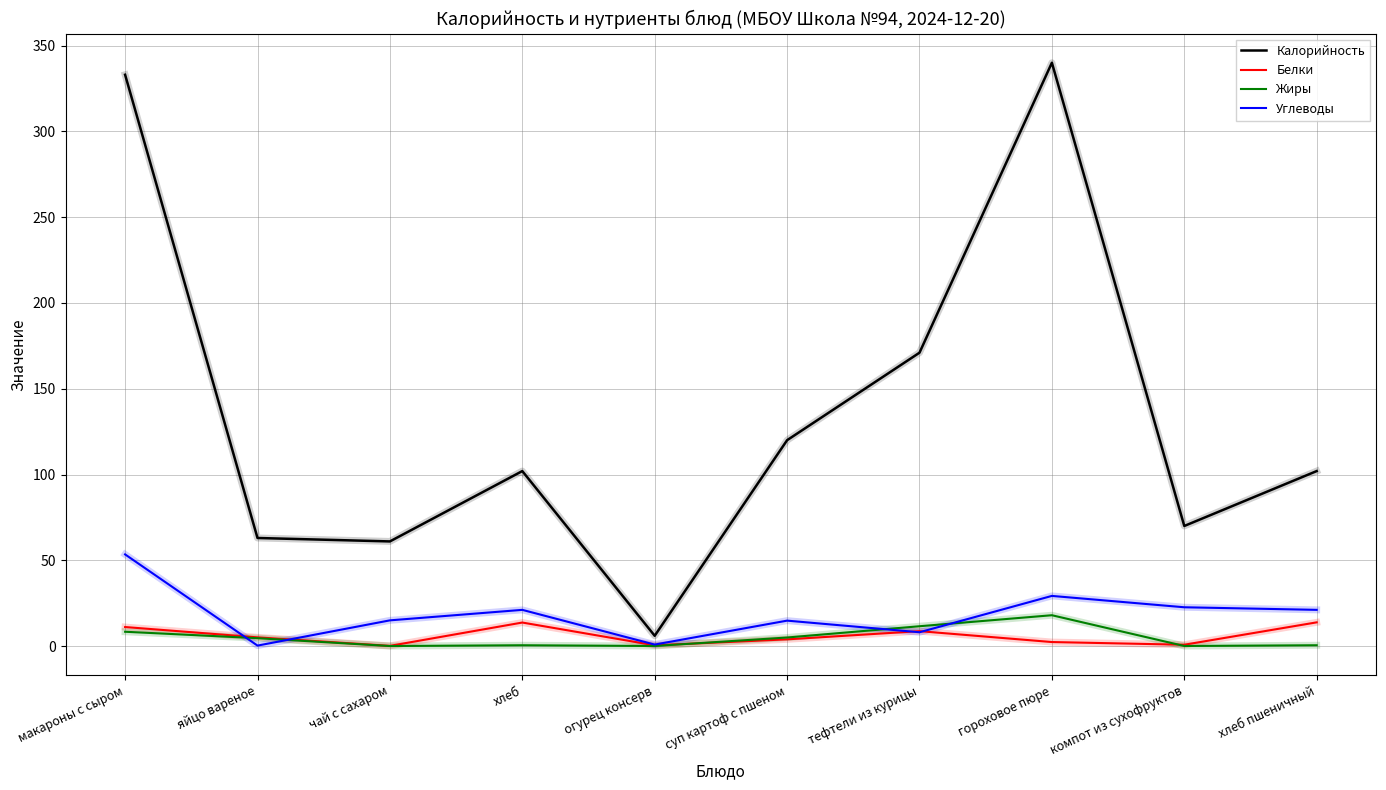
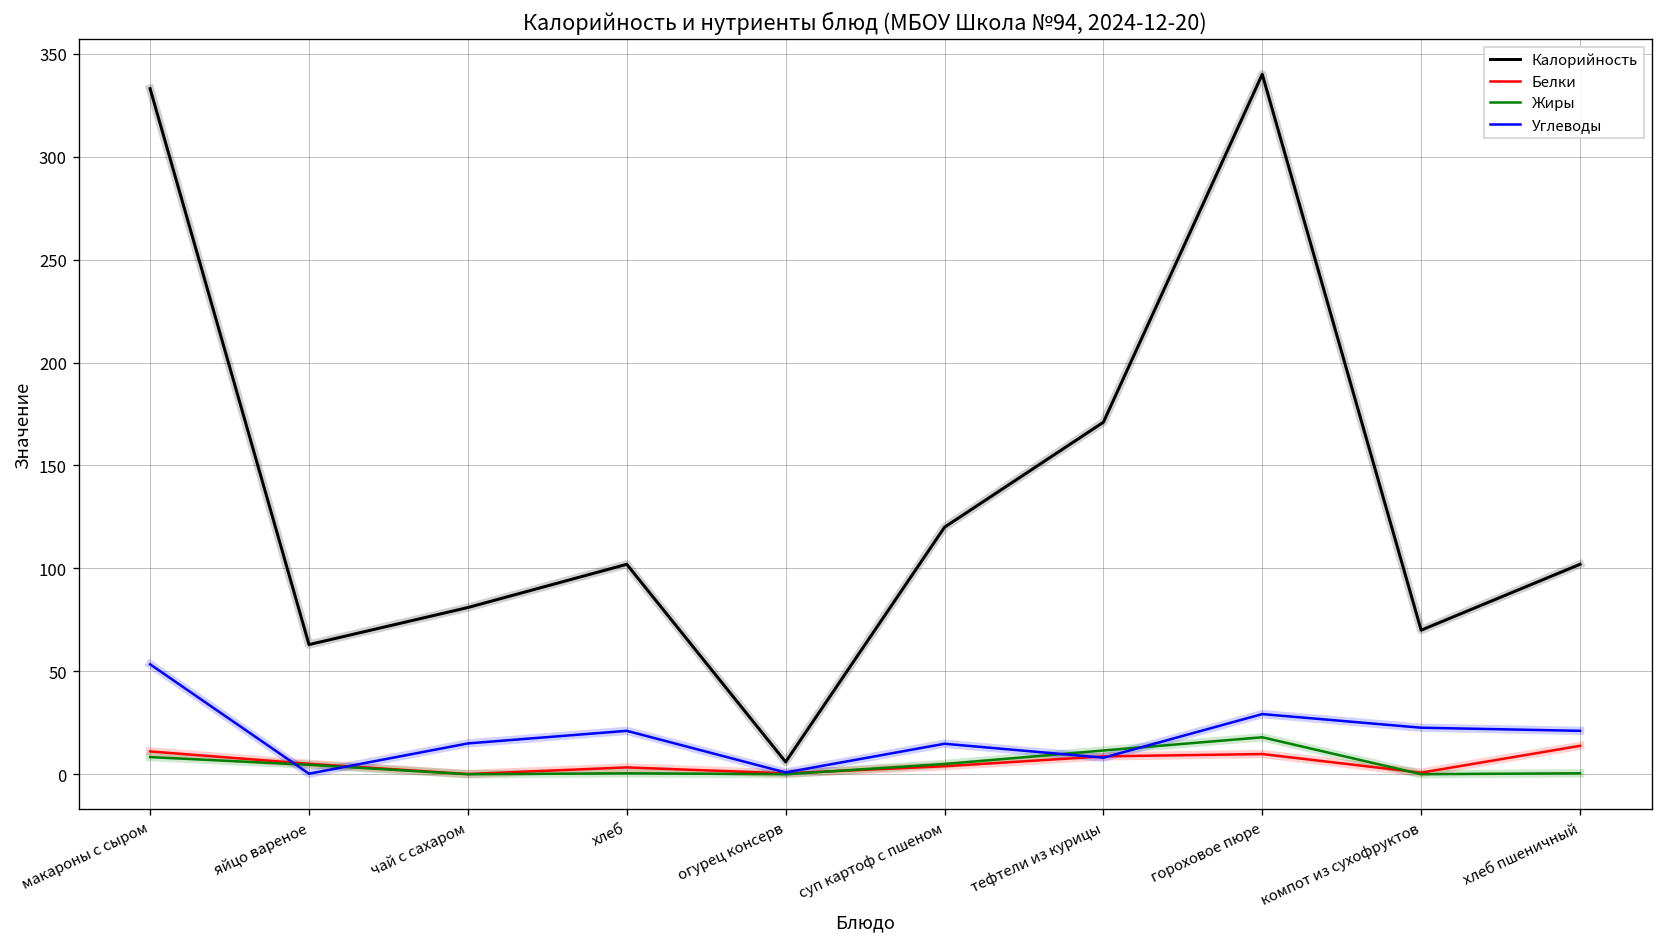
  {
    "Калорийность": {
      "макароны с сыром": 333,
      "яйцо вареное": 63,
-     "чай с сахаром": 61,
+     "чай с сахаром": 81,
      "хлеб": 102,
      "огурец консерв": 6,
      "суп картоф с пшеном": 120,
      "тефтели из курицы": 171,
      "гороховое пюре": 340,
      "компот из сухофруктов": 70,
      "хлеб пшеничный": 102
    },
    "Белки": {
      "макароны с сыром": 11,
-     "хлеб": 14,
-     "гороховое пюре": 2,
+     "хлеб": 3,
+     "гороховое пюре": 10,
      "хлеб пшеничный": 14
    },
    "Жиры": {
      "макароны с сыром": 8,
      "хлеб": 0,
      "тефтели из курицы": 12,
      "гороховое пюре": 18,
      "хлеб пшеничный": 0
    },
    "Углеводы": {
      "макароны с сыром": 53,
      "яйцо вареное": 0,
      "чай с сахаром": 15,
      "хлеб": 21,
      "суп картоф с пшеном": 15,
      "гороховое пюре": 29,
      "компот из сухофруктов": 23,
      "хлеб пшеничный": 21
    }
  }
